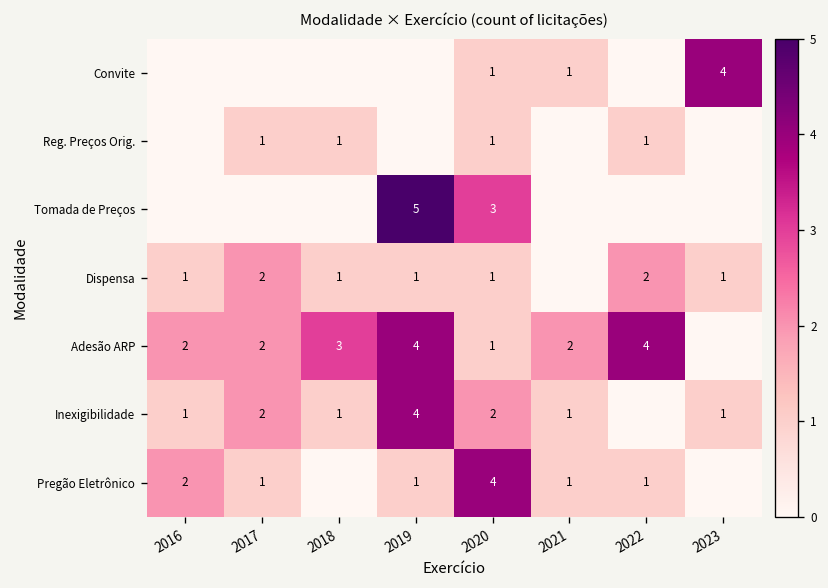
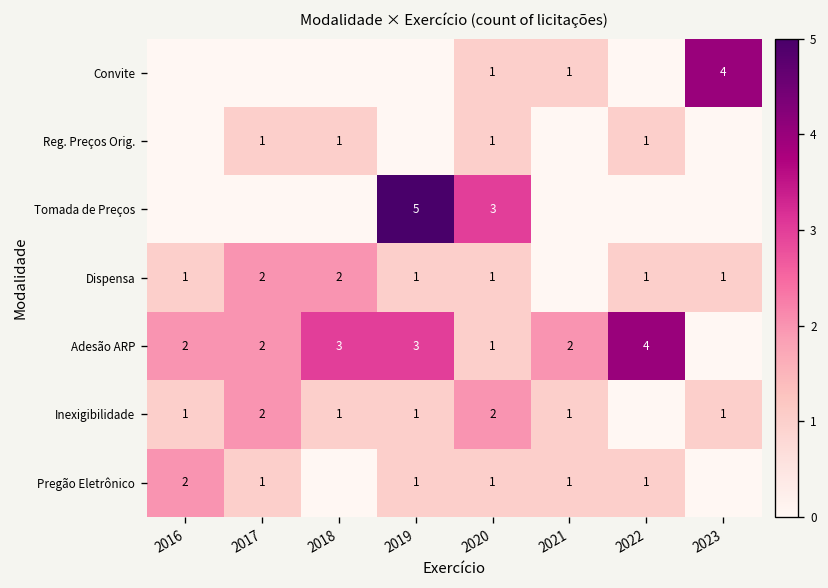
  {
    "Convite": {
      "2020": 1,
      "2021": 1,
      "2023": 4
    },
    "Reg. Preços Orig.": {
      "2017": 1,
      "2018": 1,
      "2020": 1,
      "2022": 1
    },
    "Tomada de Preços": {
      "2019": 5,
      "2020": 3
    },
    "Dispensa": {
      "2016": 1,
      "2017": 2,
-     "2018": 1,
+     "2018": 2,
      "2019": 1,
      "2020": 1,
-     "2022": 2,
+     "2022": 1,
      "2023": 1
    },
    "Adesão ARP": {
      "2016": 2,
      "2017": 2,
      "2018": 3,
-     "2019": 4,
+     "2019": 3,
      "2020": 1,
      "2021": 2,
      "2022": 4
    },
    "Inexigibilidade": {
      "2016": 1,
      "2017": 2,
      "2018": 1,
-     "2019": 4,
+     "2019": 1,
      "2020": 2,
      "2021": 1,
      "2023": 1
    },
    "Pregão Eletrônico": {
      "2016": 2,
      "2017": 1,
      "2019": 1,
-     "2020": 4,
+     "2020": 1,
      "2021": 1,
      "2022": 1
    }
  }
